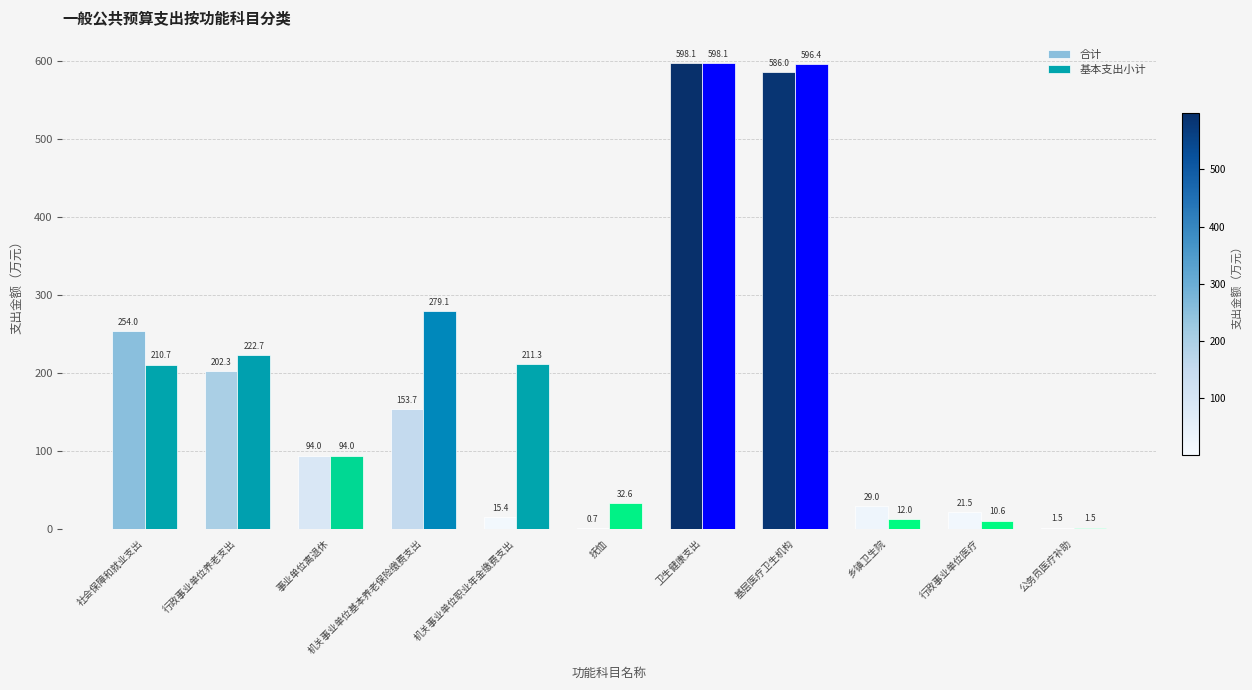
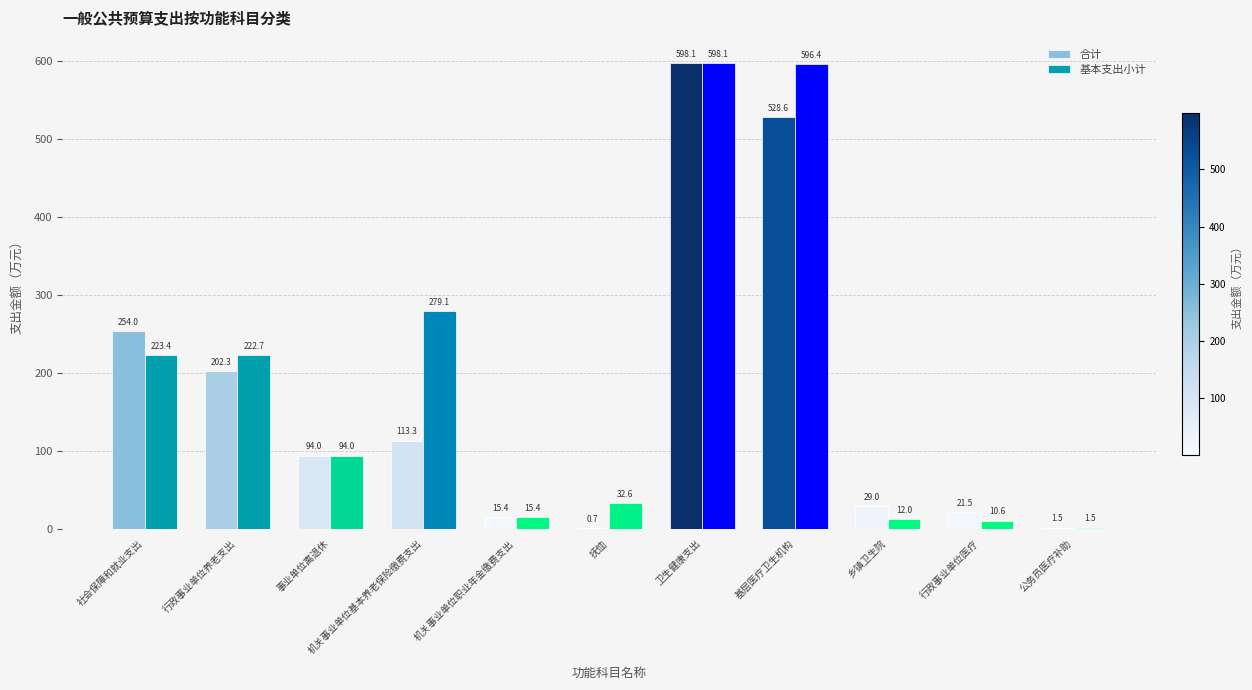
  {
    "合计": {
      "社会保障和就业支出": 254.0,
      "行政事业单位养老支出": 202.3,
      "事业单位离退休": 94.0,
-     "机关事业单位基本养老保险缴费支出": 153.7,
+     "机关事业单位基本养老保险缴费支出": 113.3,
      "机关事业单位职业年金缴费支出": 15.4,
      "抚恤": 0.7,
      "卫生健康支出": 598.1,
-     "基层医疗卫生机构": 586.0,
+     "基层医疗卫生机构": 528.6,
      "乡镇卫生院": 29.0,
      "行政事业单位医疗": 21.5,
      "公务员医疗补助": 1.5
    },
    "基本支出小计": {
-     "社会保障和就业支出": 210.7,
+     "社会保障和就业支出": 223.4,
      "行政事业单位养老支出": 222.7,
      "事业单位离退休": 94.0,
      "机关事业单位基本养老保险缴费支出": 279.1,
-     "机关事业单位职业年金缴费支出": 211.3,
+     "机关事业单位职业年金缴费支出": 15.4,
      "抚恤": 32.6,
      "卫生健康支出": 598.1,
      "基层医疗卫生机构": 596.4,
      "乡镇卫生院": 12.0,
      "行政事业单位医疗": 10.6,
      "公务员医疗补助": 1.5
    }
  }
